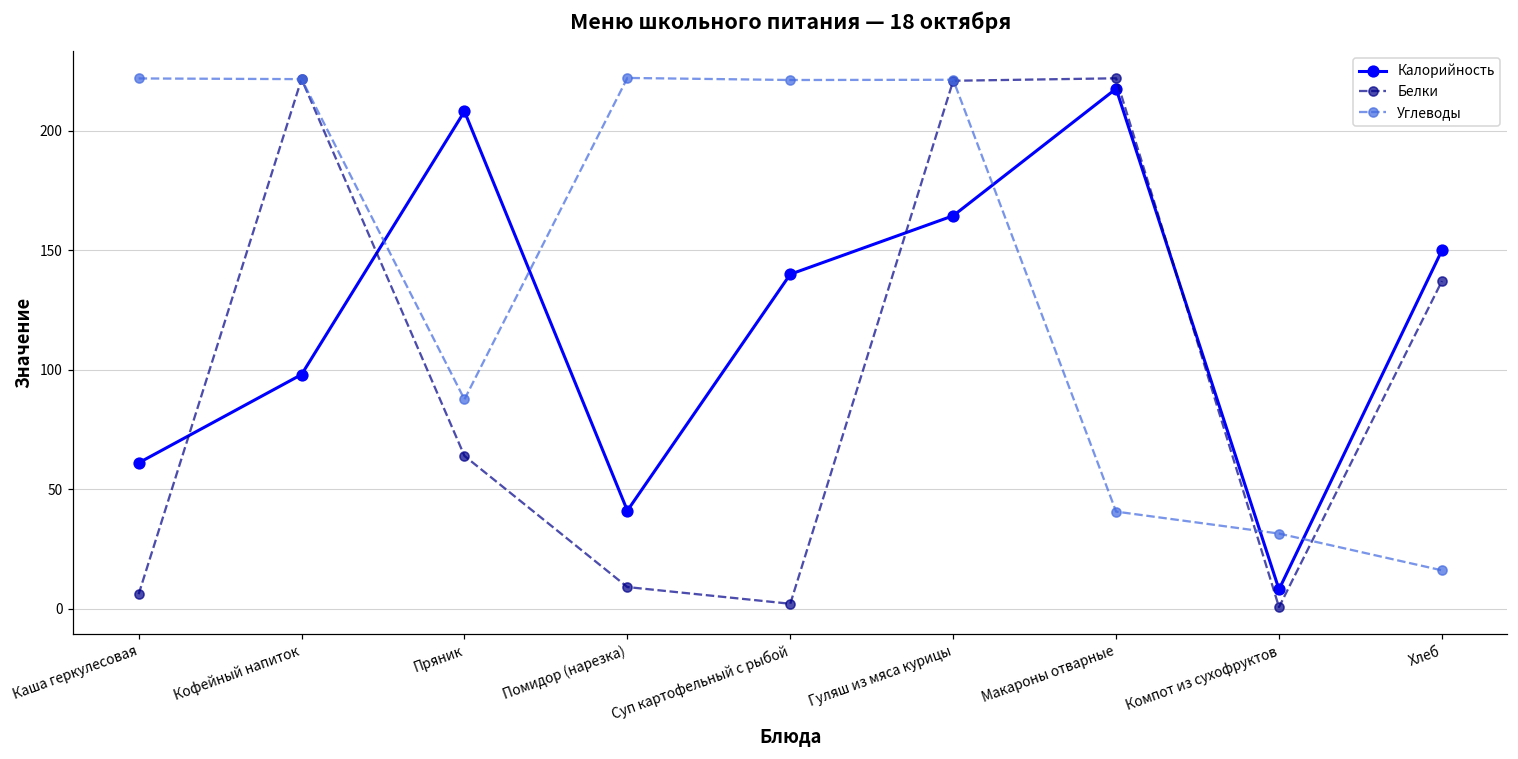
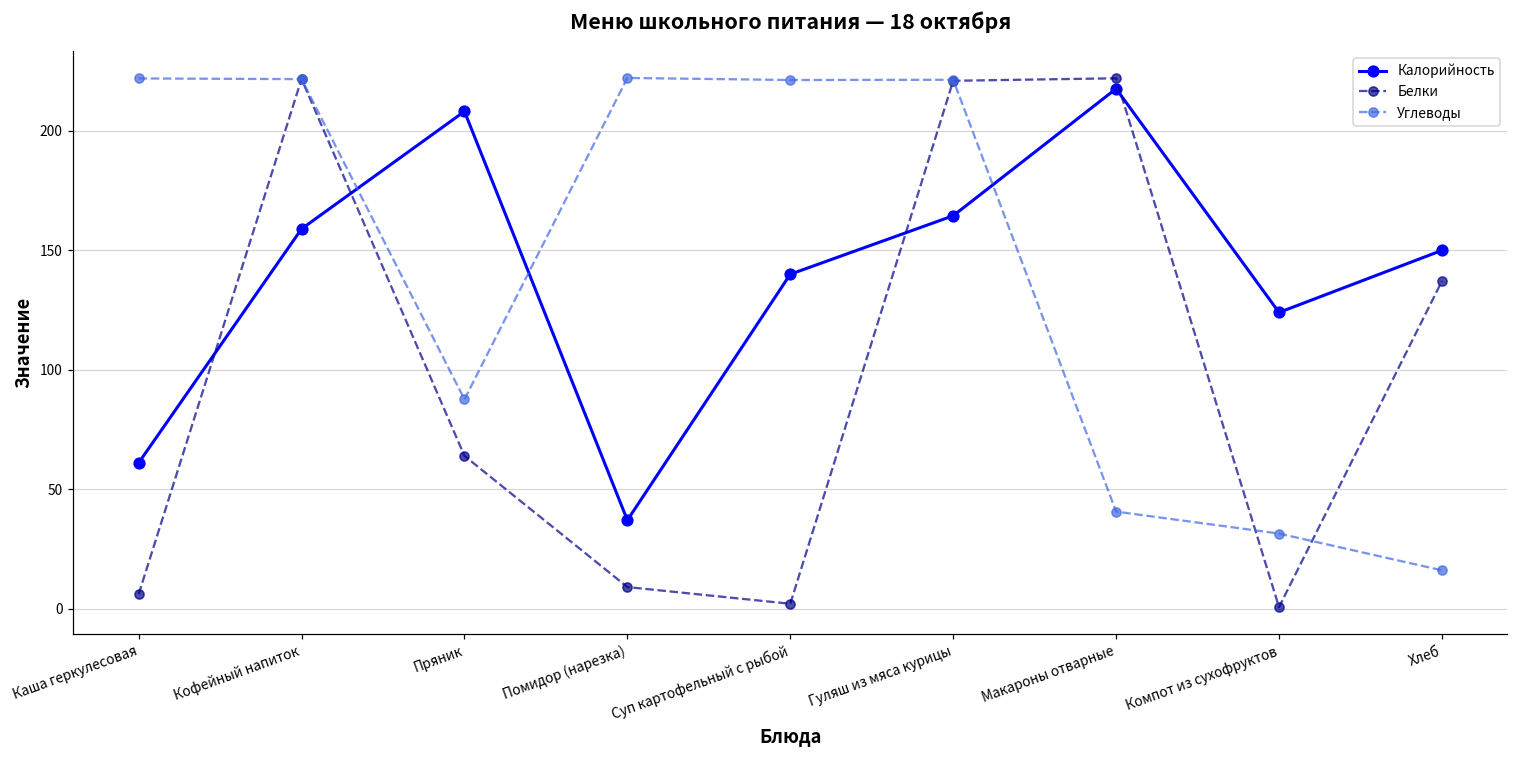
  {
    "Калорийность": {
      "Каша геркулесовая": 61,
-     "Кофейный напиток": 98,
+     "Кофейный напиток": 159,
      "Пряник": 208,
-     "Помидор (нарезка)": 41,
+     "Помидор (нарезка)": 37,
      "Суп картофельный с рыбой": 140,
      "Гуляш из мяса курицы": 165,
      "Макароны отварные": 218,
-     "Компот из сухофруктов": 8,
+     "Компот из сухофруктов": 124,
      "Хлеб": 150
    },
    "Белки": {
      "Каша геркулесовая": 6,
      "Пряник": 64,
      "Помидор (нарезка)": 9,
      "Суп картофельный с рыбой": 2,
      "Макароны отварные": 222,
      "Компот из сухофруктов": 1,
      "Хлеб": 137
    },
    "Углеводы": {
      "Каша геркулесовая": 222,
      "Пряник": 88,
      "Помидор (нарезка)": 222,
      "Суп картофельный с рыбой": 221,
      "Макароны отварные": 41,
      "Компот из сухофруктов": 31,
      "Хлеб": 16
    }
  }
